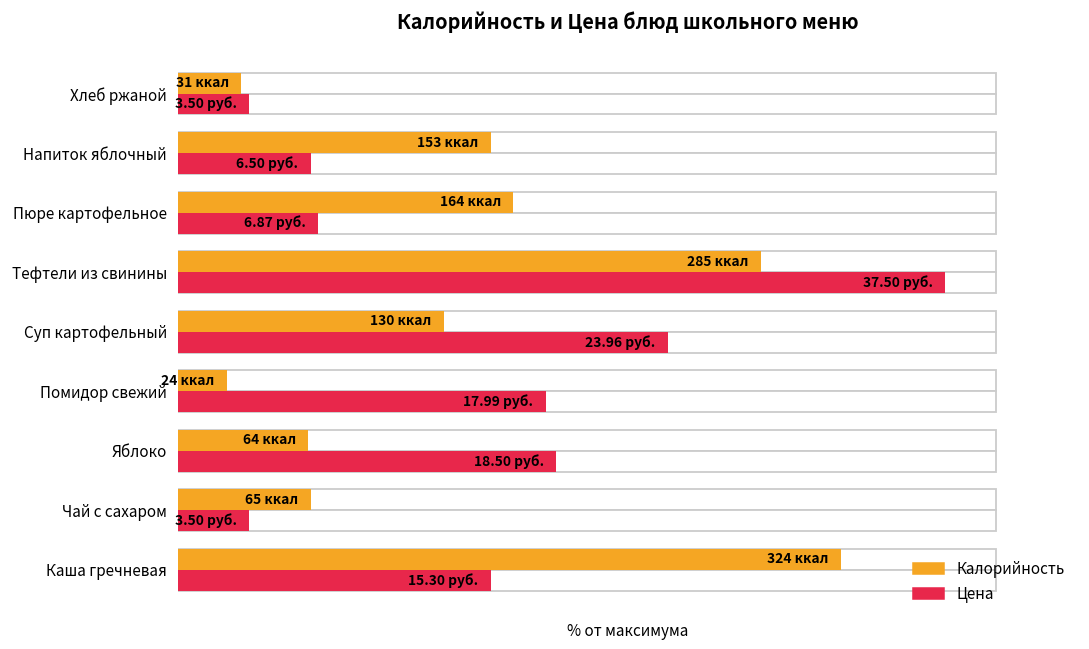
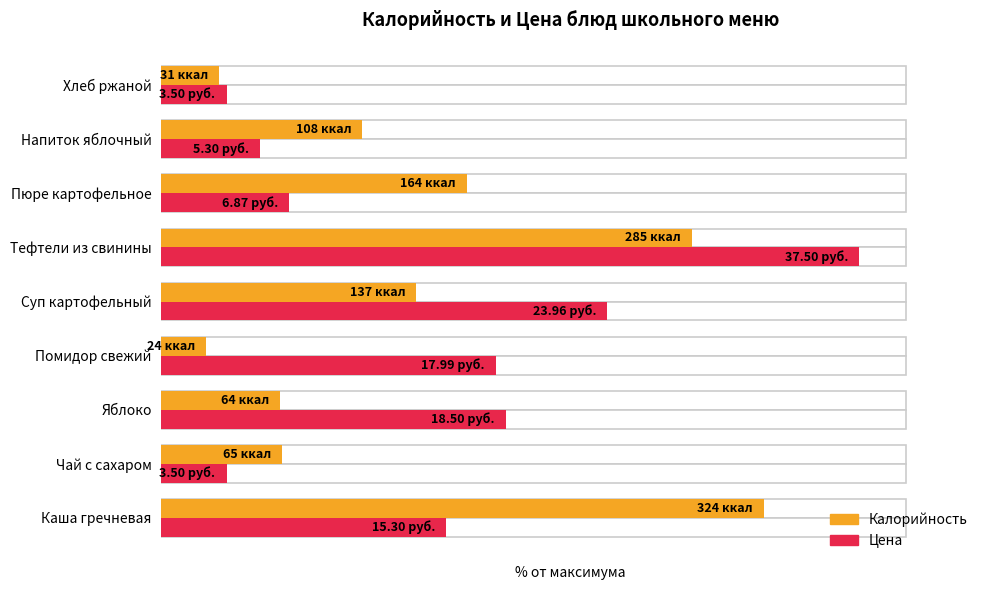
  {
    "Калорийность": {
-     "Напиток яблочный": 153,
-     "Суп картофельный": 130
+     "Напиток яблочный": 108,
+     "Суп картофельный": 137
    },
    "Цена": {
-     "Напиток яблочный": 6.50
+     "Напиток яблочный": 5.30
    }
  }
